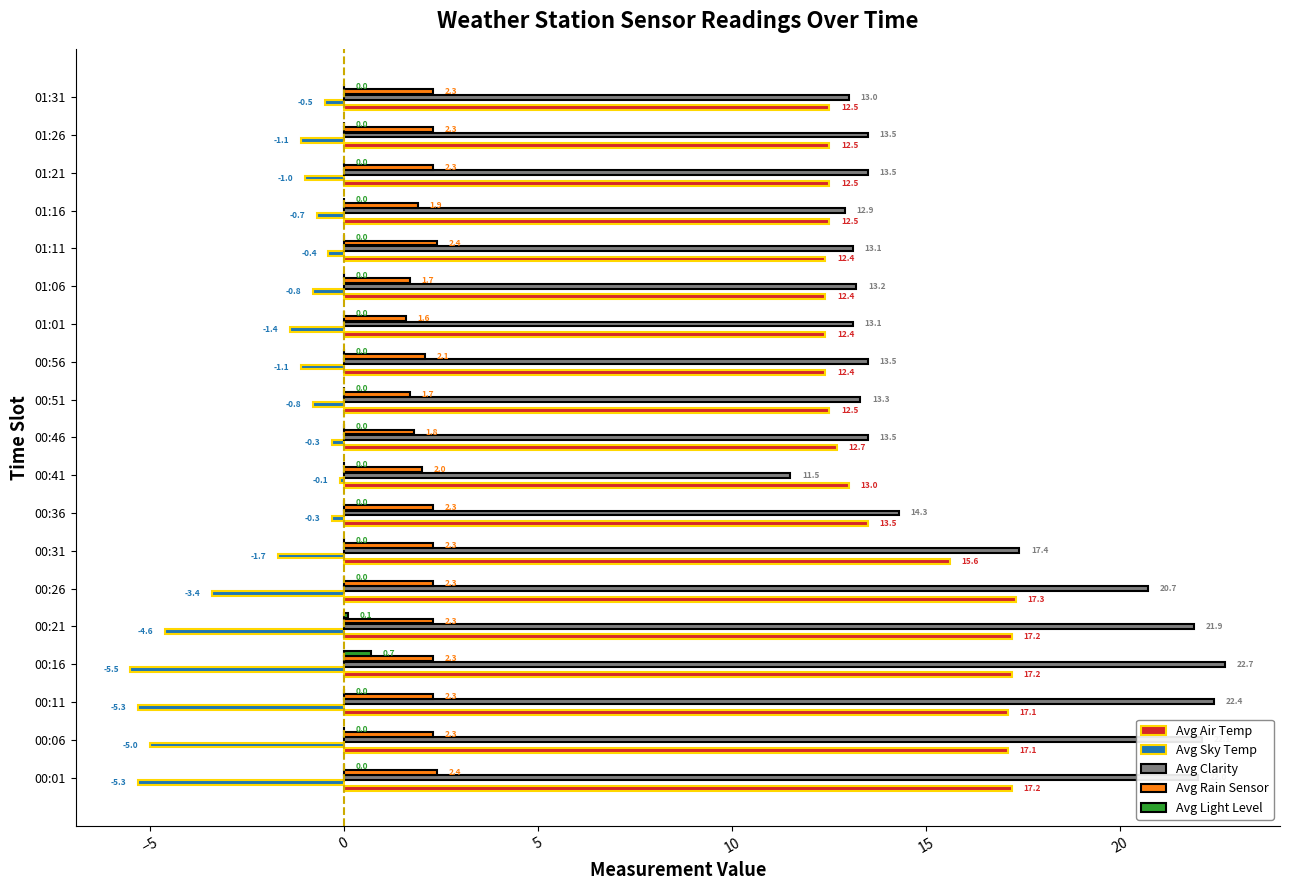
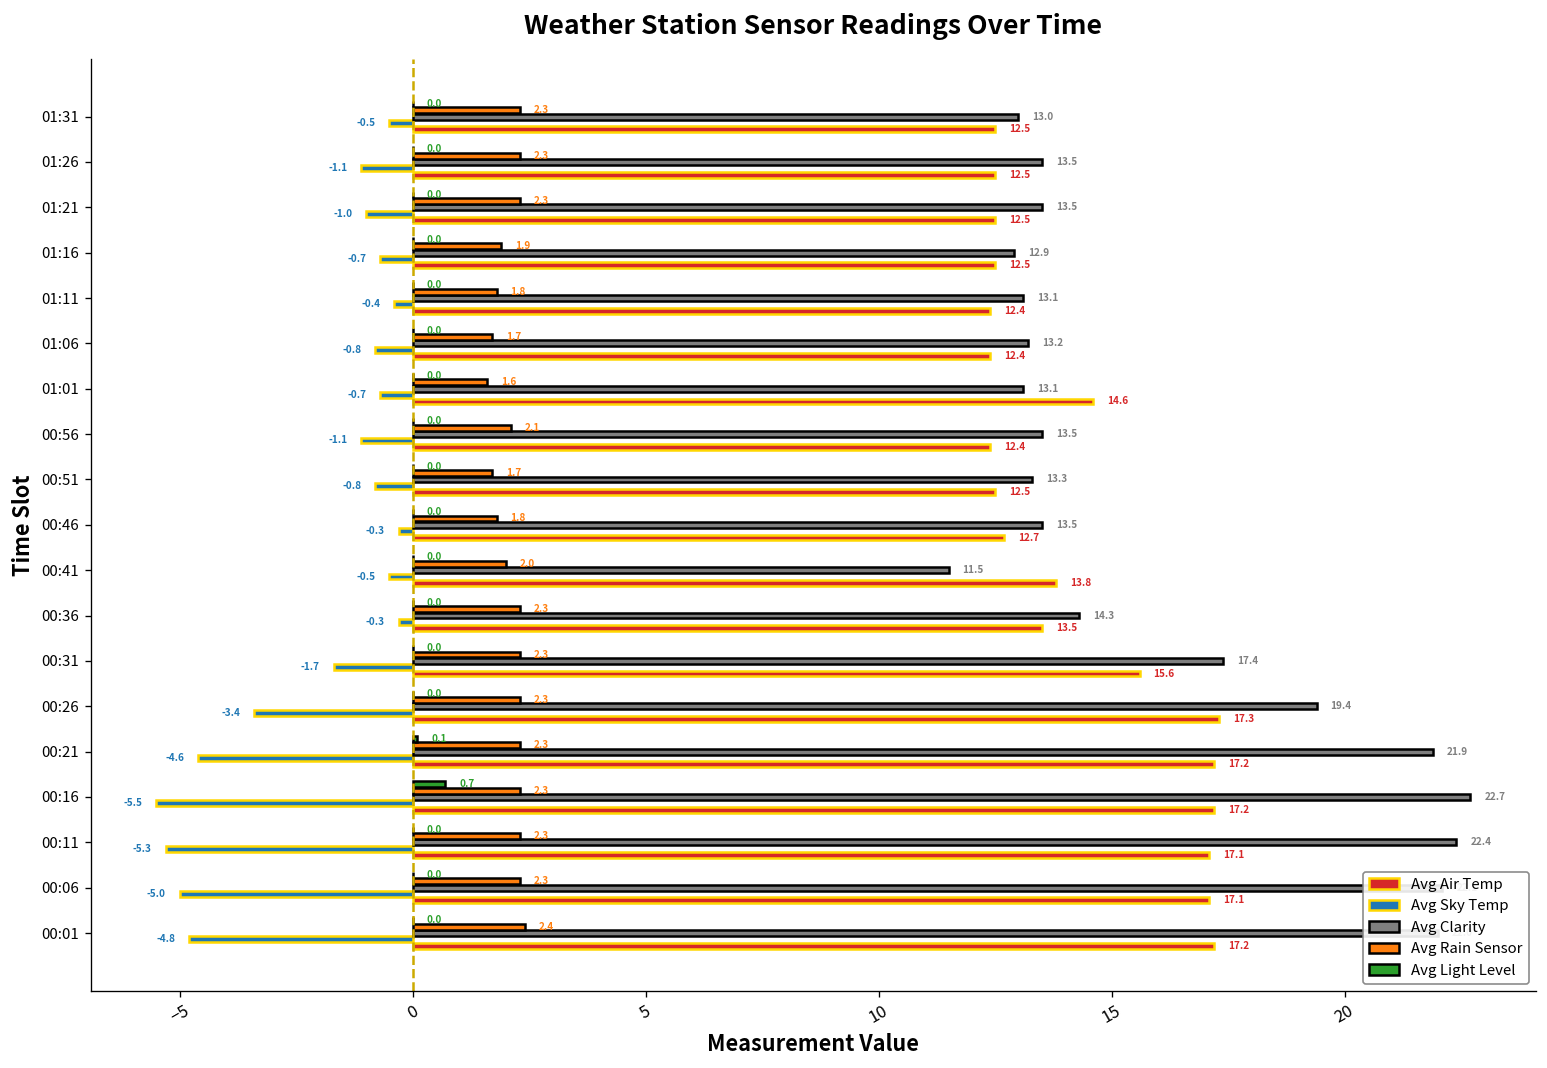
  {
    "Avg Air Temp": {
      "01:31": 12.5,
      "01:26": 12.5,
      "01:21": 12.5,
      "01:16": 12.5,
      "01:11": 12.4,
      "01:06": 12.4,
-     "01:01": 12.4,
+     "01:01": 14.6,
      "00:56": 12.4,
      "00:51": 12.5,
      "00:46": 12.7,
-     "00:41": 13.0,
+     "00:41": 13.8,
      "00:36": 13.5,
      "00:31": 15.6,
      "00:26": 17.3,
      "00:21": 17.2,
      "00:16": 17.2,
      "00:11": 17.1,
      "00:06": 17.1,
      "00:01": 17.2
    },
    "Avg Sky Temp": {
      "01:31": -0.5,
      "01:26": -1.1,
      "01:21": -1.0,
      "01:16": -0.7,
      "01:11": -0.4,
      "01:06": -0.8,
-     "01:01": -1.4,
+     "01:01": -0.7,
      "00:56": -1.1,
      "00:51": -0.8,
      "00:46": -0.3,
-     "00:41": -0.1,
+     "00:41": -0.5,
      "00:36": -0.3,
      "00:31": -1.7,
      "00:26": -3.4,
      "00:21": -4.6,
      "00:16": -5.5,
      "00:11": -5.3,
      "00:06": -5.0,
-     "00:01": -5.3
+     "00:01": -4.8
    },
    "Avg Clarity": {
      "01:31": 13.0,
      "01:26": 13.5,
      "01:21": 13.5,
      "01:16": 12.9,
      "01:11": 13.1,
      "01:06": 13.2,
      "01:01": 13.1,
      "00:56": 13.5,
      "00:51": 13.3,
      "00:46": 13.5,
      "00:41": 11.5,
      "00:36": 14.3,
      "00:31": 17.4,
-     "00:26": 20.7,
+     "00:26": 19.4,
      "00:21": 21.9,
      "00:16": 22.7,
      "00:11": 22.4
    },
    "Avg Rain Sensor": {
      "01:31": 2.3,
      "01:26": 2.3,
      "01:21": 2.3,
      "01:16": 1.9,
-     "01:11": 2.4,
+     "01:11": 1.8,
      "01:06": 1.7,
      "01:01": 1.6,
      "00:56": 2.1,
      "00:51": 1.7,
      "00:46": 1.8,
      "00:41": 2.0,
      "00:36": 2.3,
      "00:31": 2.3,
      "00:26": 2.3,
      "00:21": 2.3,
      "00:16": 2.3,
      "00:11": 2.3,
      "00:06": 2.3,
      "00:01": 2.4
    },
    "Avg Light Level": {
      "01:31": 0.0,
      "01:26": 0.0,
      "01:21": 0.0,
      "01:16": 0.0,
      "01:11": 0.0,
      "01:06": 0.0,
      "01:01": 0.0,
      "00:56": 0.0,
      "00:51": 0.0,
      "00:46": 0.0,
      "00:41": 0.0,
      "00:36": 0.0,
      "00:31": 0.0,
      "00:26": 0.0,
      "00:21": 0.1,
      "00:16": 0.7,
      "00:11": 0.0,
      "00:06": 0.0,
      "00:01": 0.0
    }
  }
